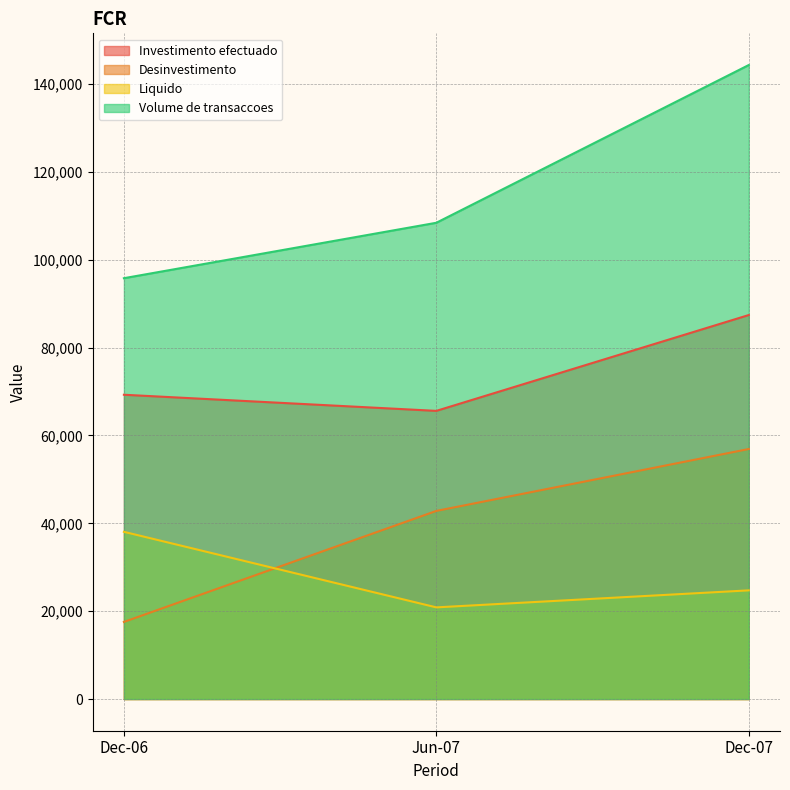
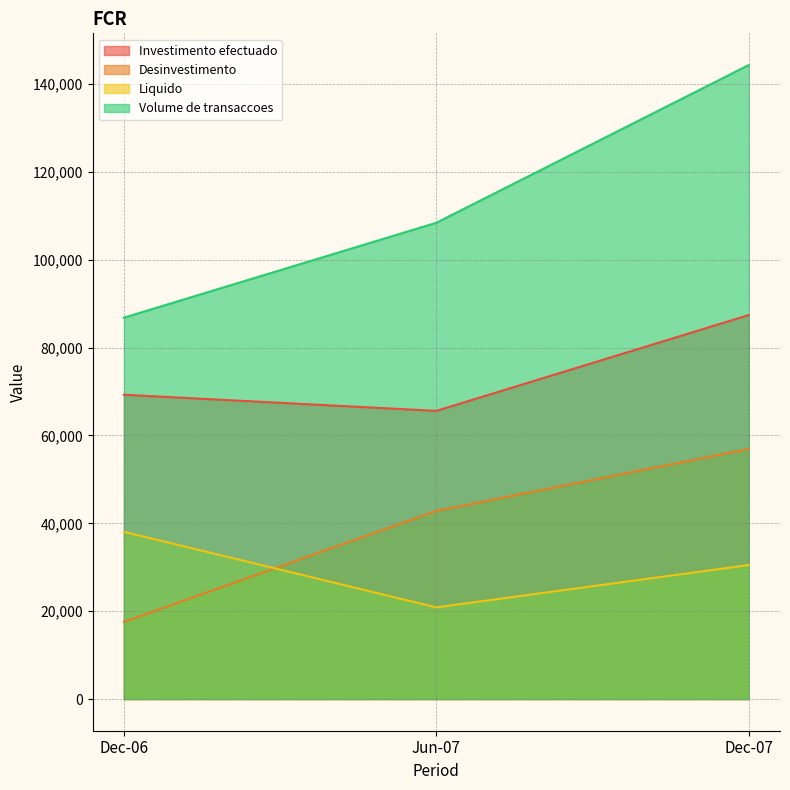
  {
    "Liquido": {
      "Dec-06": "38,000",
      "Jun-07": "21,000",
-     "Dec-07": "25,000"
+     "Dec-07": "31,000"
    },
    "Volume de transaccoes": {
-     "Dec-06": "96,000",
+     "Dec-06": "87,000",
      "Jun-07": "108,000",
      "Dec-07": "144,000"
    }
  }
